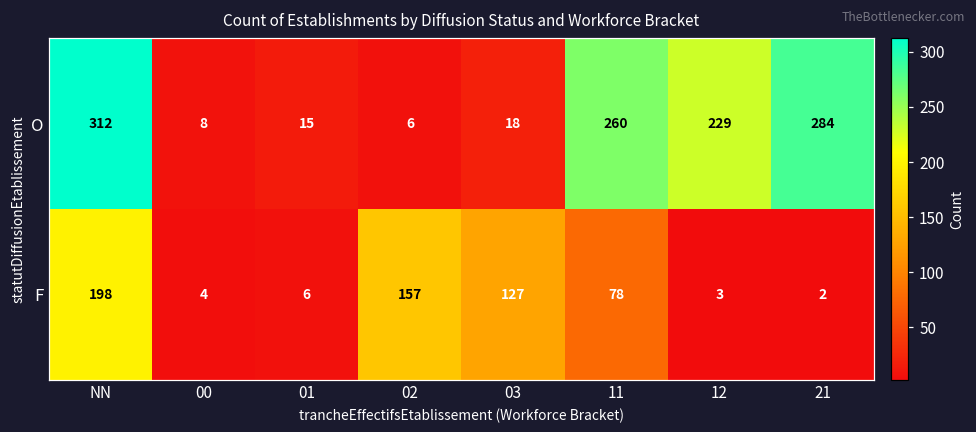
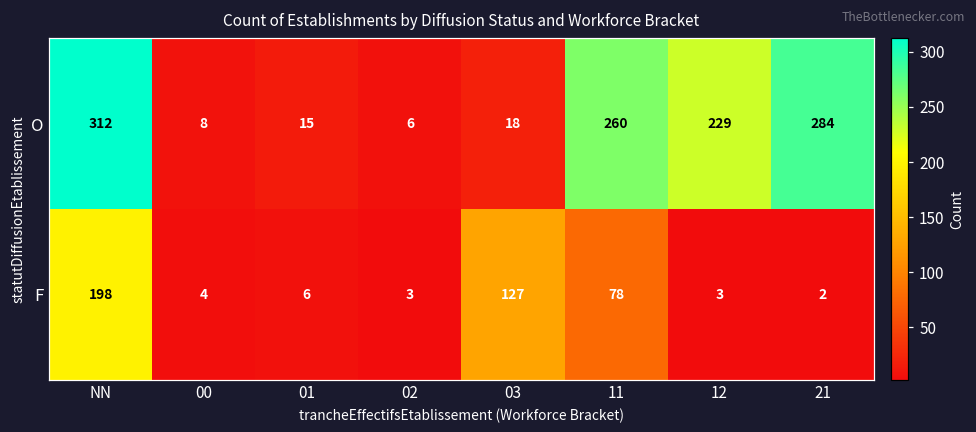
  {
    "O": {
      "NN": 312,
      "00": 8,
      "01": 15,
      "02": 6,
      "03": 18,
      "11": 260,
      "12": 229,
      "21": 284
    },
    "F": {
      "NN": 198,
      "00": 4,
      "01": 6,
-     "02": 157,
+     "02": 3,
      "03": 127,
      "11": 78,
      "12": 3,
      "21": 2
    }
  }
